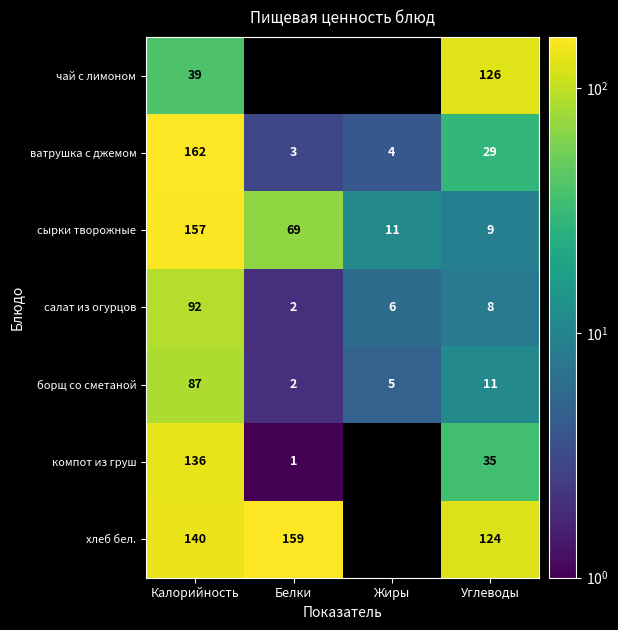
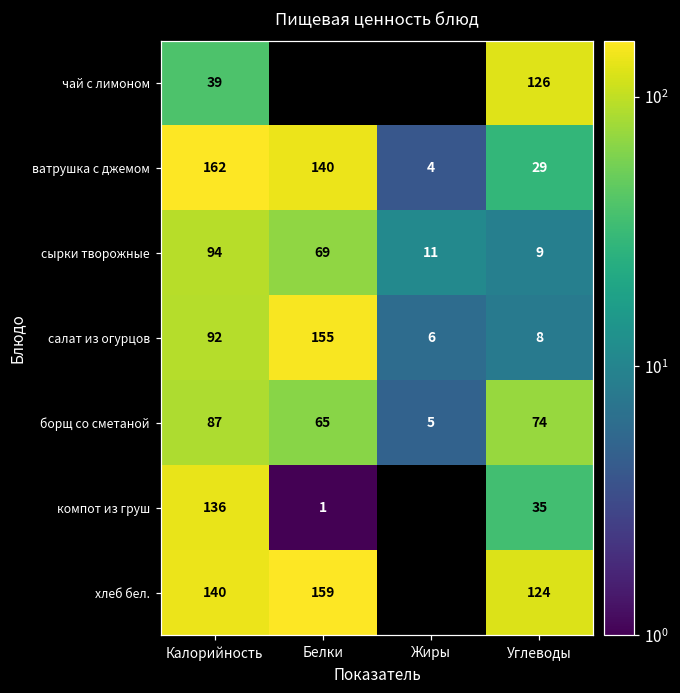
  {
    "чай с лимоном": {
      "Калорийность": 39,
      "Углеводы": 126
    },
    "ватрушка с джемом": {
      "Калорийность": 162,
-     "Белки": 3,
+     "Белки": 140,
      "Жиры": 4,
      "Углеводы": 29
    },
    "сырки творожные": {
-     "Калорийность": 157,
+     "Калорийность": 94,
      "Белки": 69,
      "Жиры": 11,
      "Углеводы": 9
    },
    "салат из огурцов": {
      "Калорийность": 92,
-     "Белки": 2,
+     "Белки": 155,
      "Жиры": 6,
      "Углеводы": 8
    },
    "борщ со сметаной": {
      "Калорийность": 87,
-     "Белки": 2,
+     "Белки": 65,
      "Жиры": 5,
-     "Углеводы": 11
+     "Углеводы": 74
    },
    "компот из груш": {
      "Калорийность": 136,
      "Белки": 1,
      "Углеводы": 35
    },
    "хлеб бел.": {
      "Калорийность": 140,
      "Белки": 159,
      "Углеводы": 124
    }
  }
